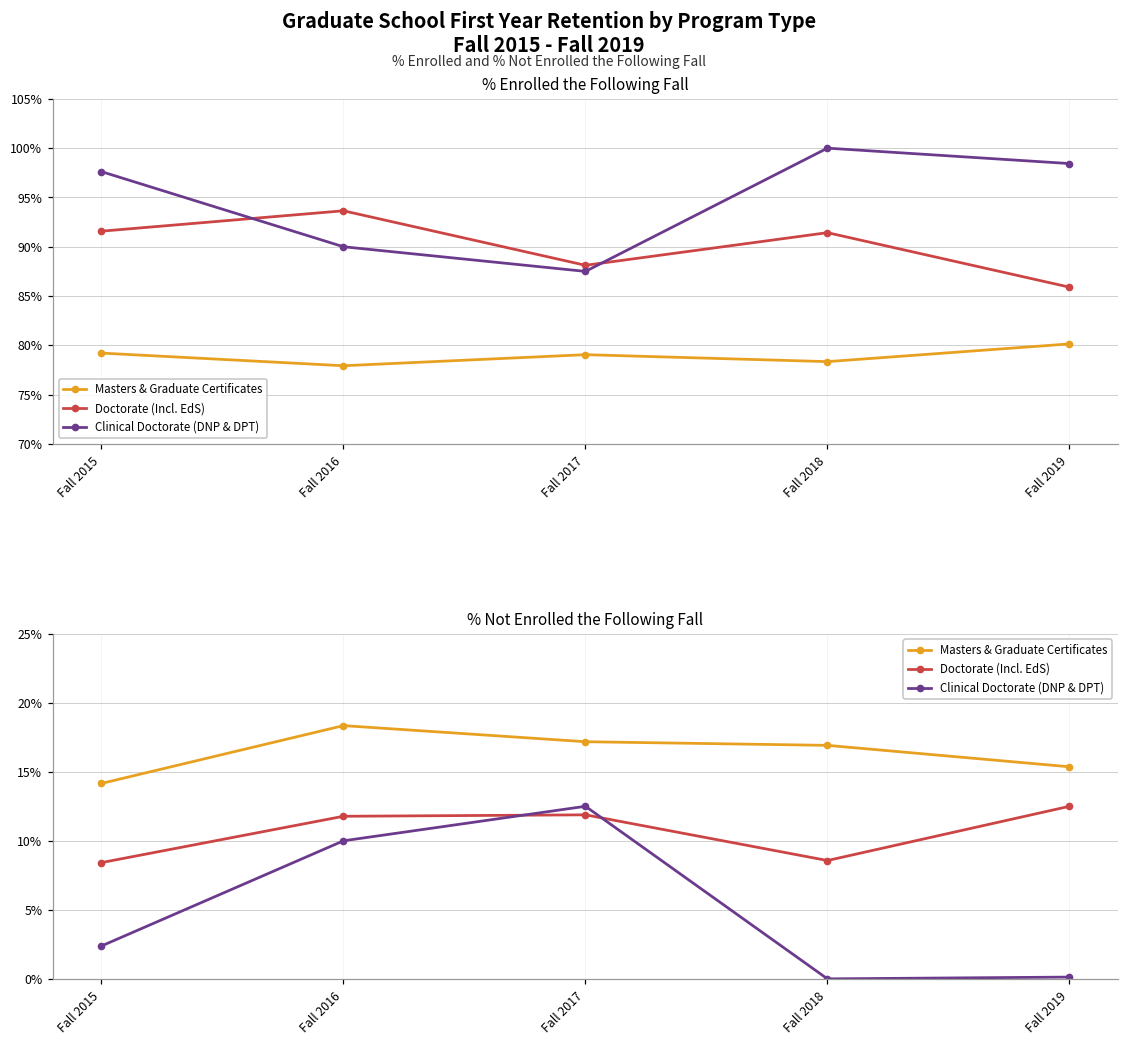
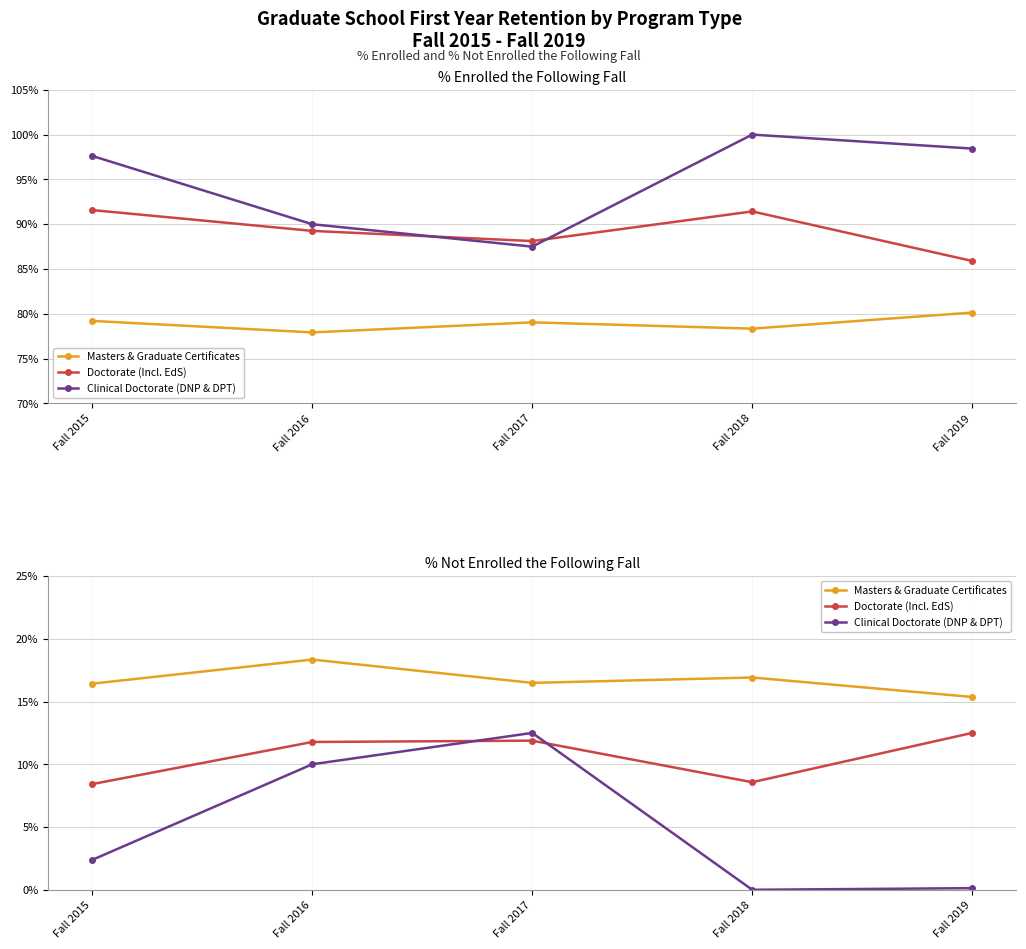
  {
    "% Enrolled the Following Fall": {
      "Masters & Graduate Certificates": {
        "Fall 2015": "79%",
        "Fall 2016": "78%",
        "Fall 2017": "79%",
        "Fall 2018": "78%",
        "Fall 2019": "80%"
      },
      "Doctorate (Incl. EdS)": {
        "Fall 2015": "92%",
-       "Fall 2016": "94%",
+       "Fall 2016": "89%",
        "Fall 2017": "88%",
        "Fall 2018": "91%",
        "Fall 2019": "86%"
      },
      "Clinical Doctorate (DNP & DPT)": {
        "Fall 2015": "98%",
        "Fall 2016": "90%",
        "Fall 2017": "88%",
        "Fall 2018": "100%",
        "Fall 2019": "98%"
      }
    },
    "% Not Enrolled the Following Fall": {
      "Masters & Graduate Certificates": {
-       "Fall 2015": "14.2%",
+       "Fall 2015": "16.4%",
        "Fall 2016": "18.3%",
-       "Fall 2017": "17.2%",
+       "Fall 2017": "16.5%",
        "Fall 2018": "16.9%",
        "Fall 2019": "15.4%"
      },
      "Doctorate (Incl. EdS)": {
        "Fall 2015": "8.4%",
        "Fall 2016": "11.8%",
        "Fall 2017": "11.9%",
        "Fall 2018": "8.6%",
        "Fall 2019": "12.5%"
      },
      "Clinical Doctorate (DNP & DPT)": {
        "Fall 2015": "2.4%",
        "Fall 2016": "10.0%",
        "Fall 2017": "12.5%",
        "Fall 2018": "0.0%",
        "Fall 2019": "0.1%"
      }
    }
  }
